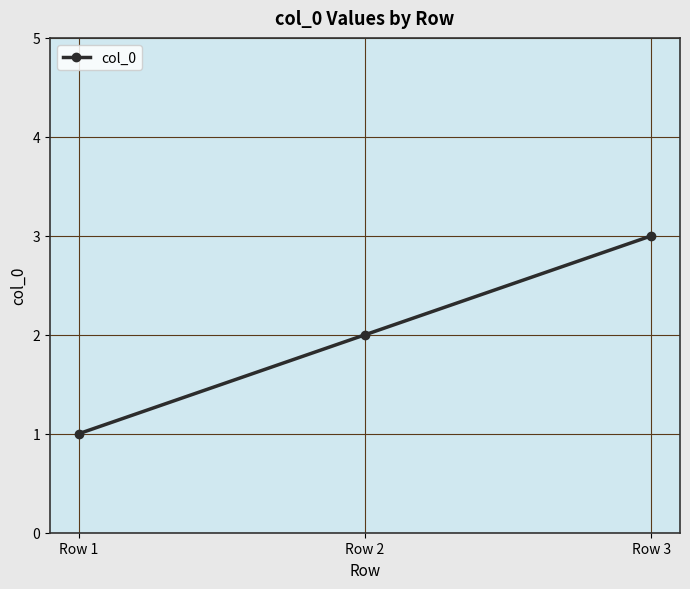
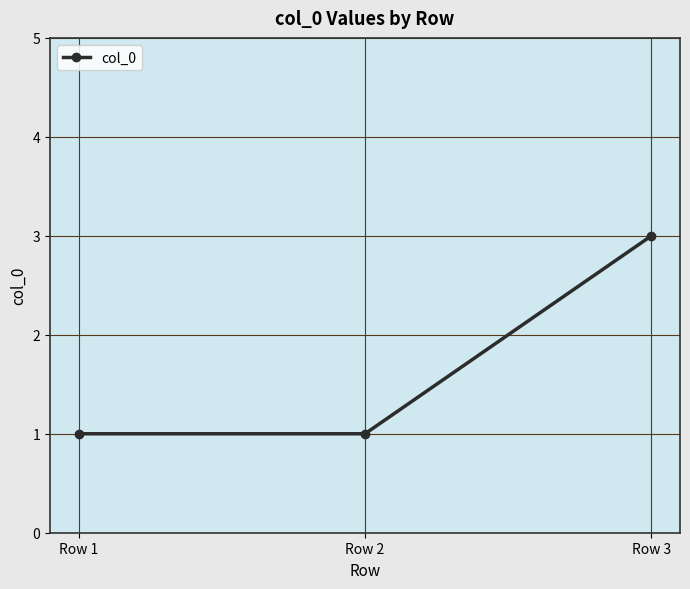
  {
    "Row 1": 1,
-   "Row 2": 2,
+   "Row 2": 1,
    "Row 3": 3
  }
